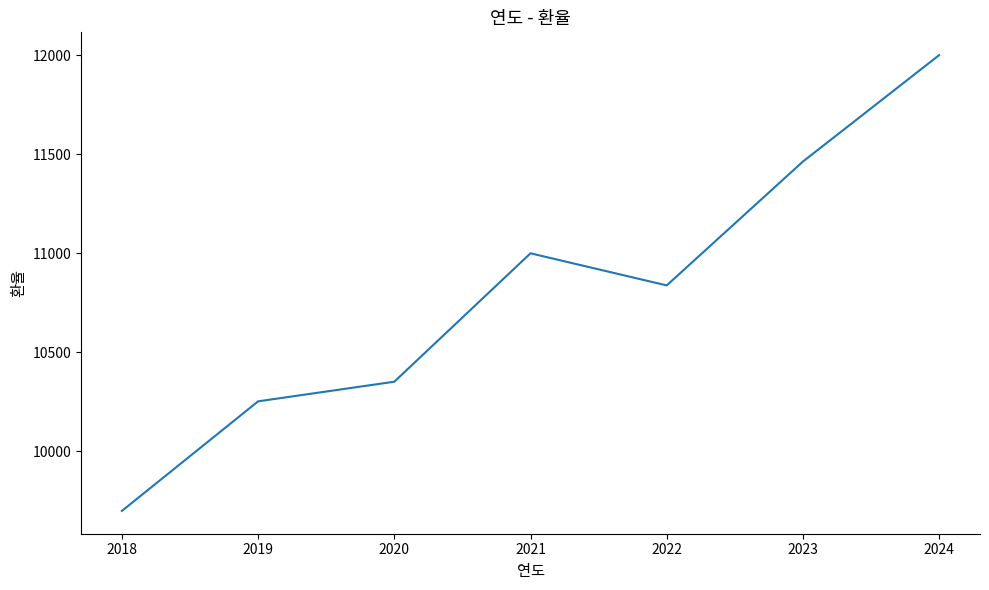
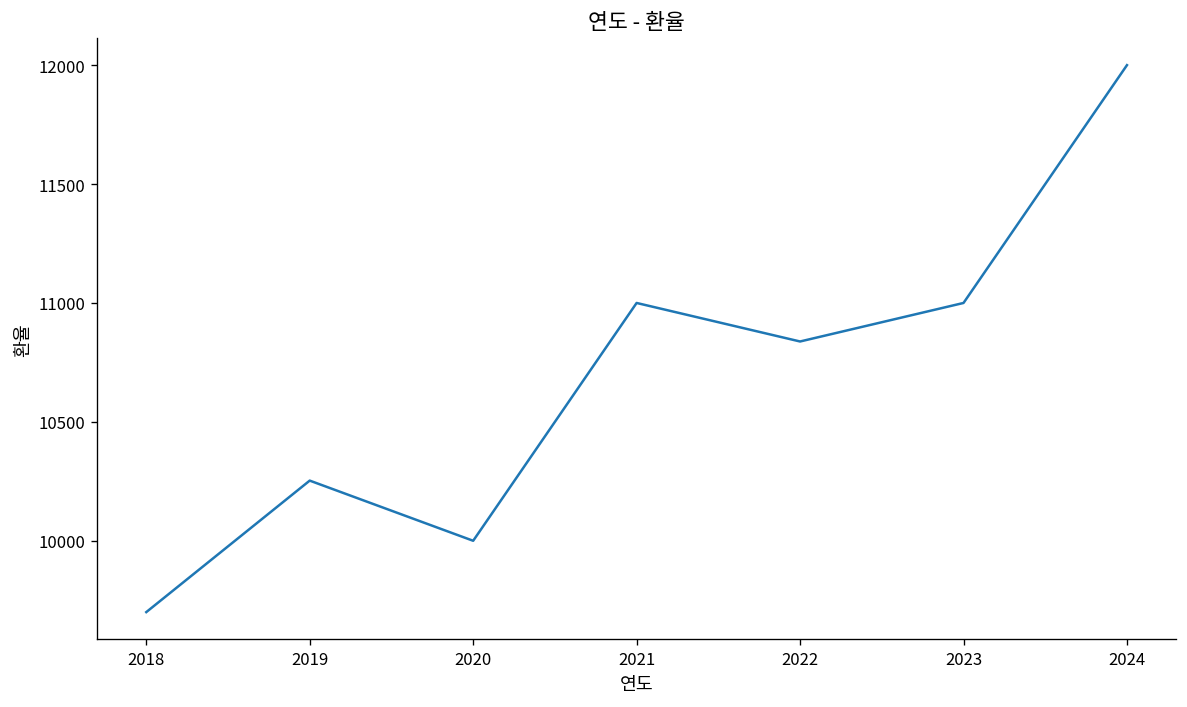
  {
    "2018": 9700,
    "2019": 10250,
-   "2020": 10350,
+   "2020": 10000,
    "2021": 11000,
    "2022": 10840,
-   "2023": 11460,
+   "2023": 11000,
    "2024": 12000
  }
